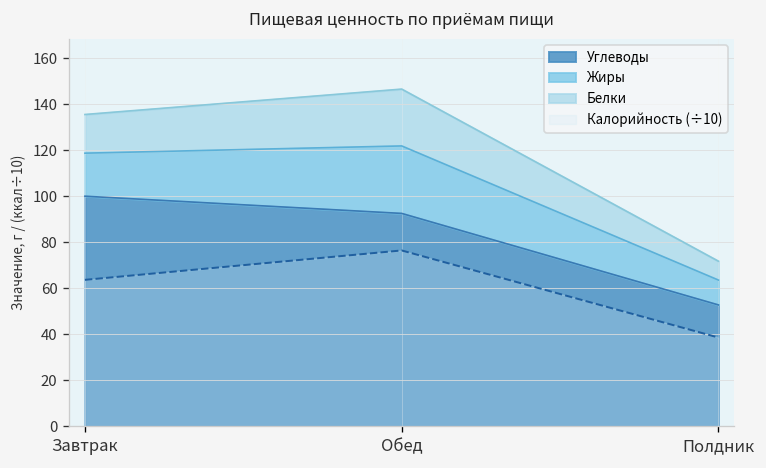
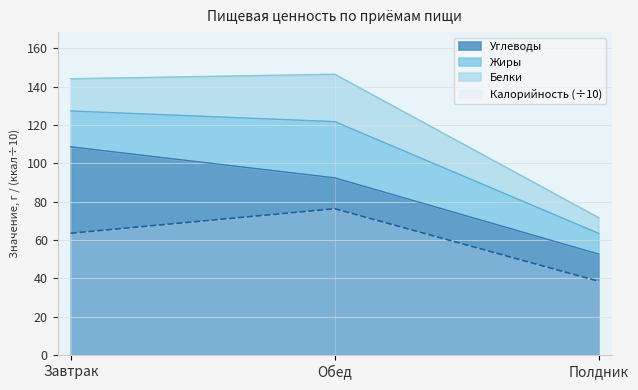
  {
    "Углеводы": {
-     "Завтрак": 100,
+     "Завтрак": 109,
      "Обед": 93,
      "Полдник": 53
    }
  }
